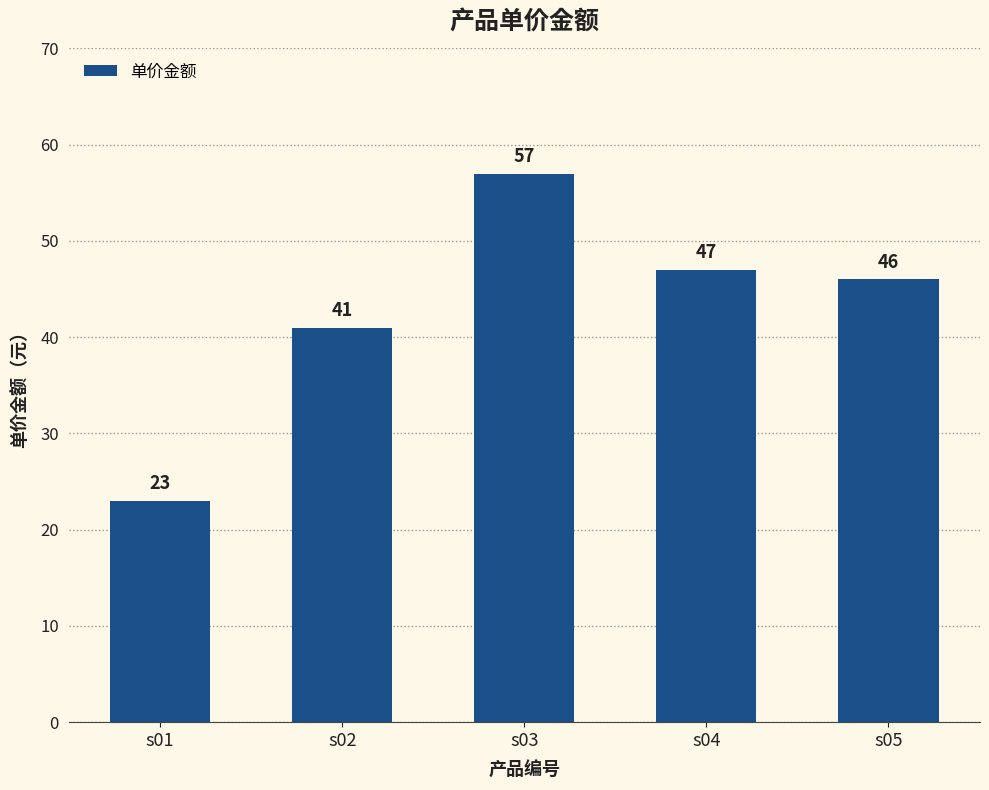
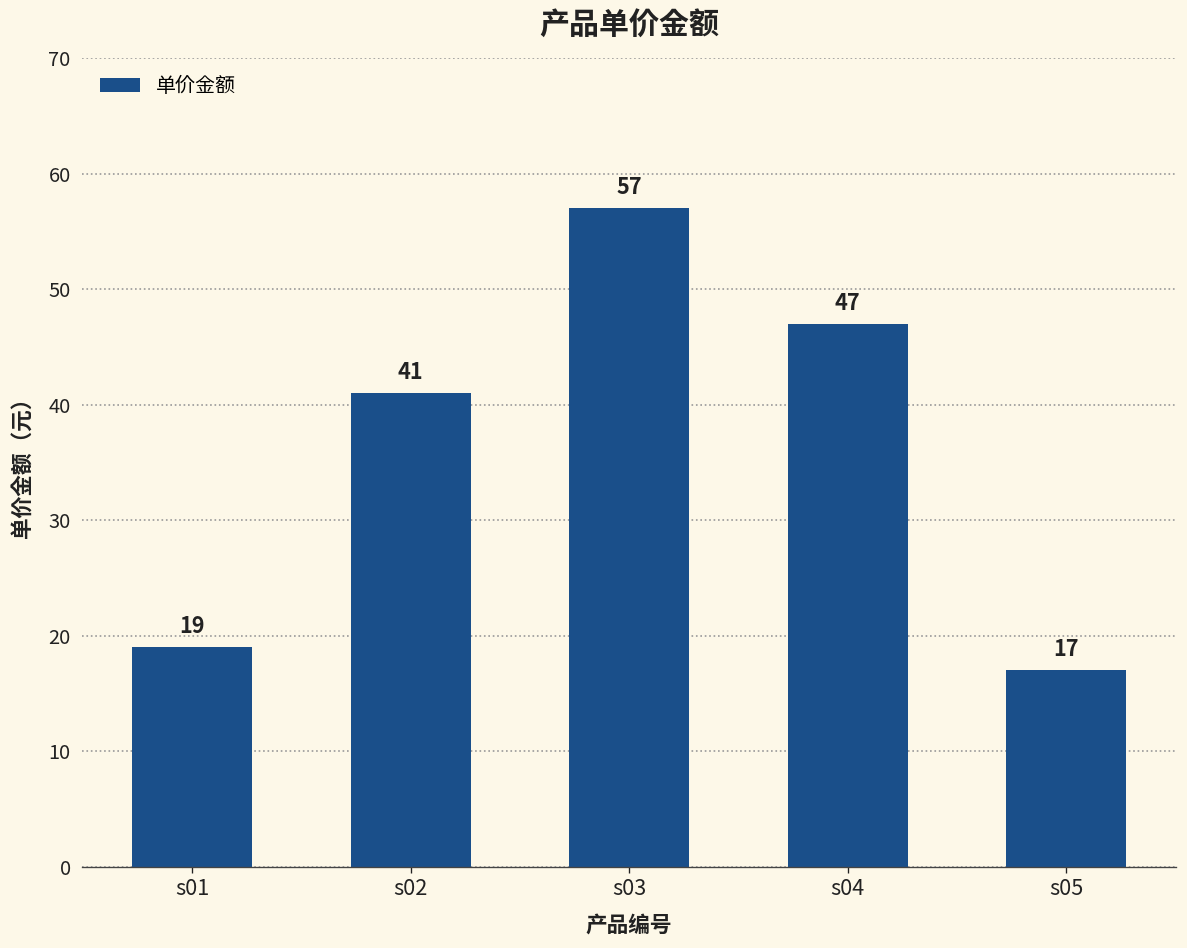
  {
-   "s01": 23,
+   "s01": 19,
    "s02": 41,
    "s03": 57,
    "s04": 47,
-   "s05": 46
+   "s05": 17
  }
